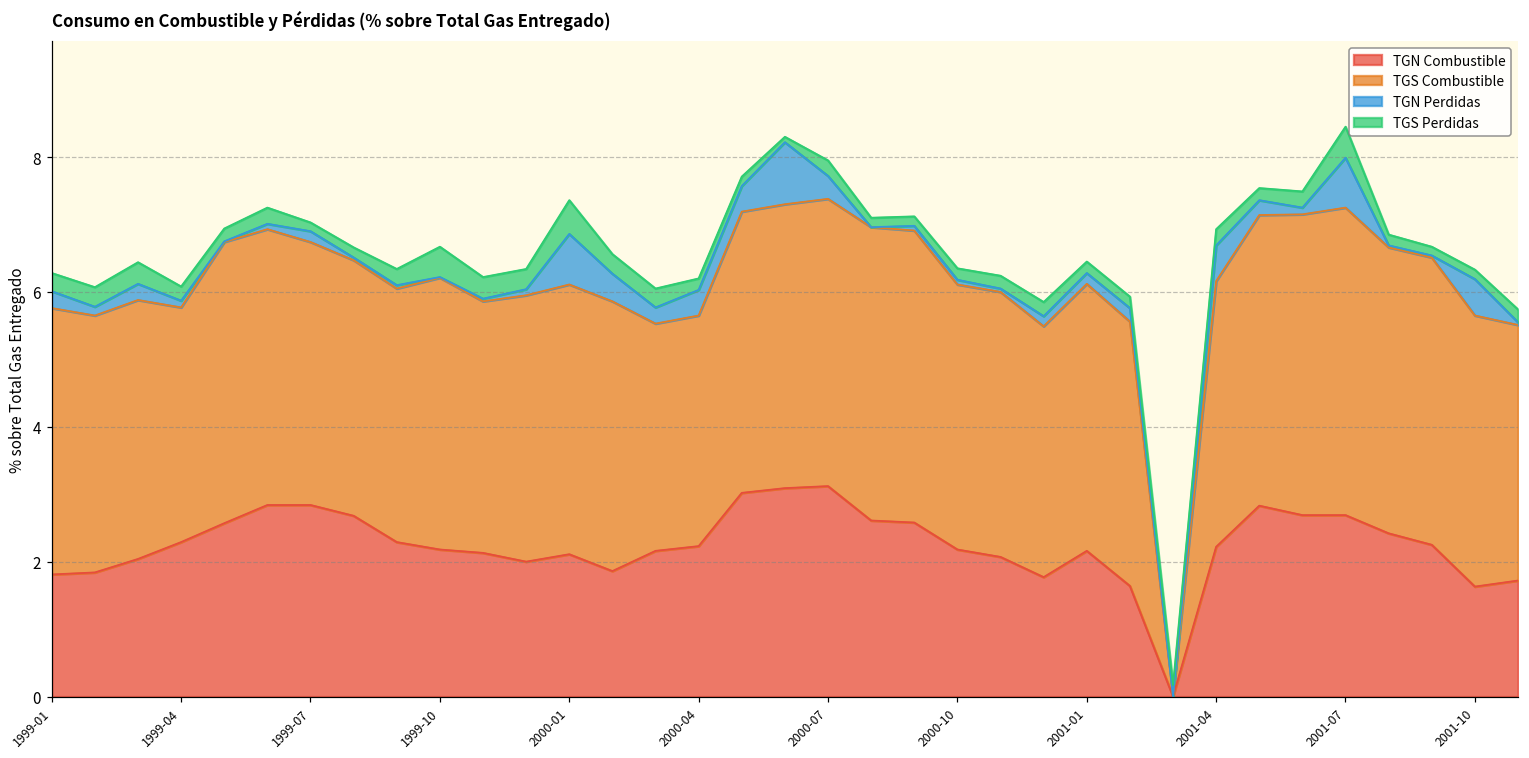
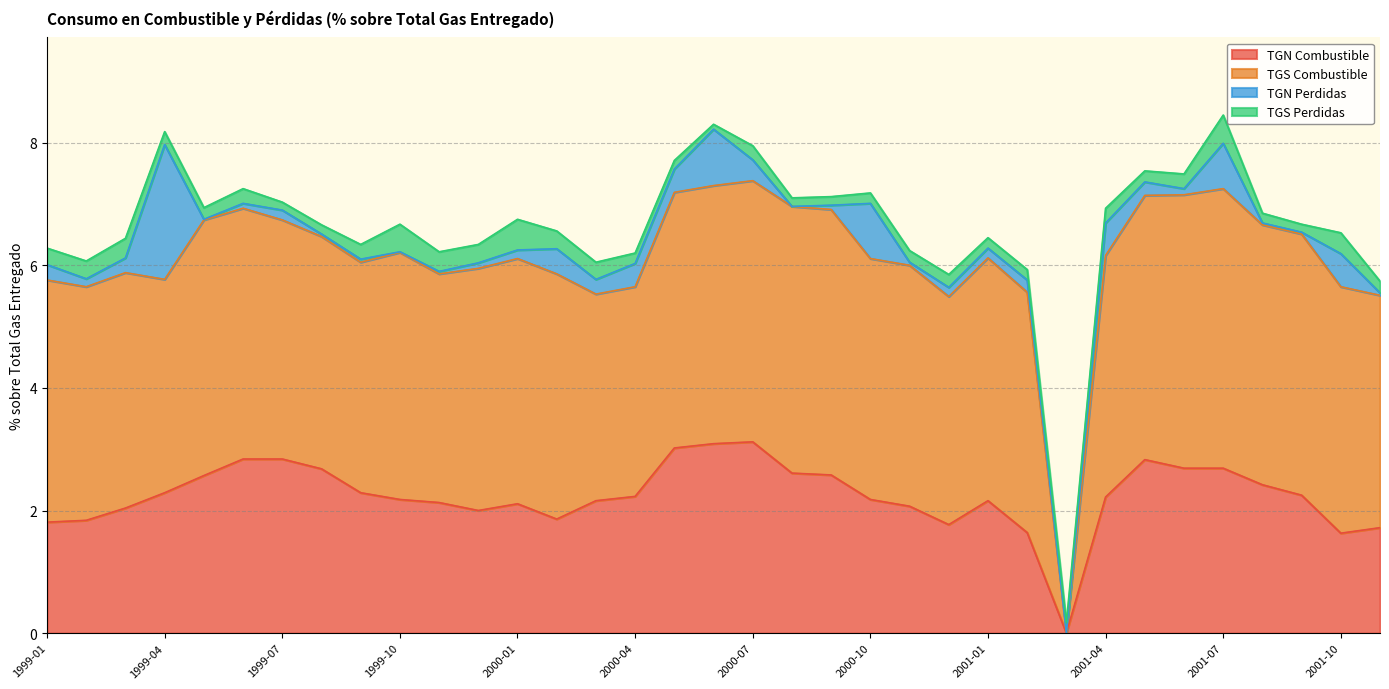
  {
    "TGN Perdidas": {
      "1999-01": 0.3,
-     "1999-04": 0.1,
+     "1999-04": 2.2,
      "1999-07": 0.2,
-     "2000-01": 0.8,
+     "2000-01": 0.1,
      "2000-04": 0.4,
      "2000-07": 0.3,
-     "2000-10": 0.1,
+     "2000-10": 0.9,
      "2001-01": 0.2,
      "2001-04": 0.5,
      "2001-07": 0.7,
      "2001-10": 0.5
    },
    "TGS Perdidas": {
      "1999-01": 0.3,
      "1999-04": 0.2,
      "1999-07": 0.1,
      "1999-10": 0.5,
      "2000-01": 0.5,
      "2000-04": 0.2,
      "2000-07": 0.2,
      "2000-10": 0.2,
      "2001-01": 0.2,
      "2001-04": 0.2,
      "2001-07": 0.5,
-     "2001-10": 0.1
+     "2001-10": 0.3
    }
  }
